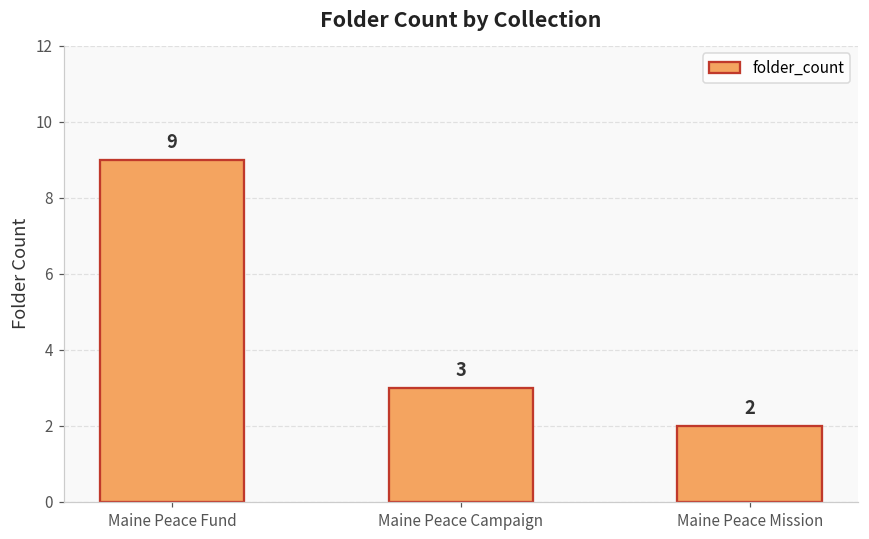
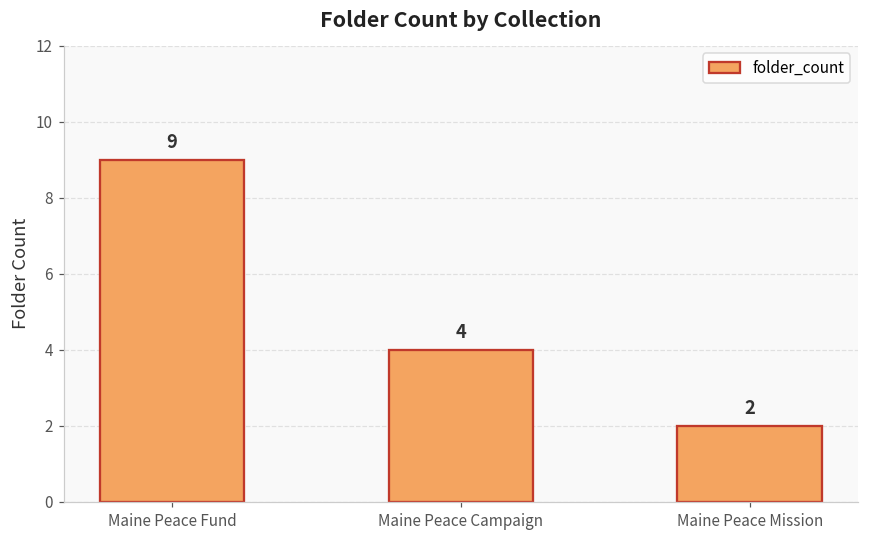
  {
    "Maine Peace Fund": 9,
-   "Maine Peace Campaign": 3,
+   "Maine Peace Campaign": 4,
    "Maine Peace Mission": 2
  }
